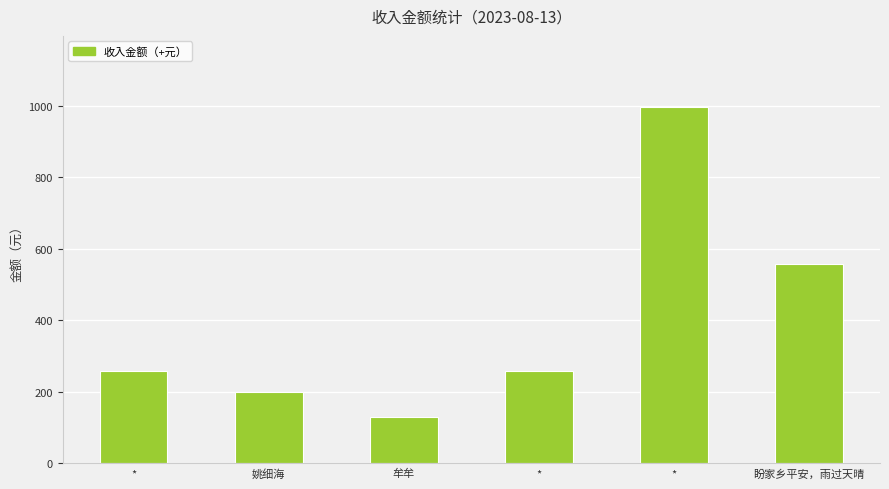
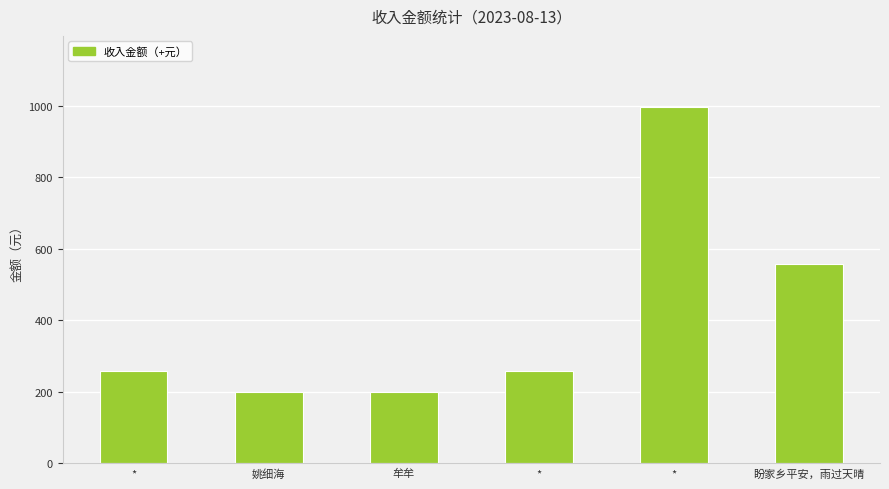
  {
    "姚细海": 200,
-   "牟牟": 130,
+   "牟牟": 200,
    "盼家乡平安，雨过天晴": 560
  }
